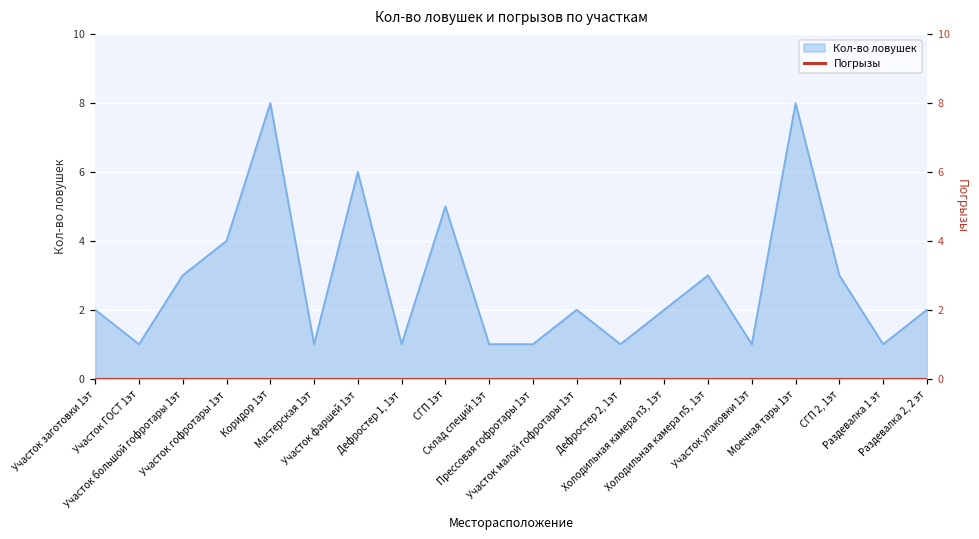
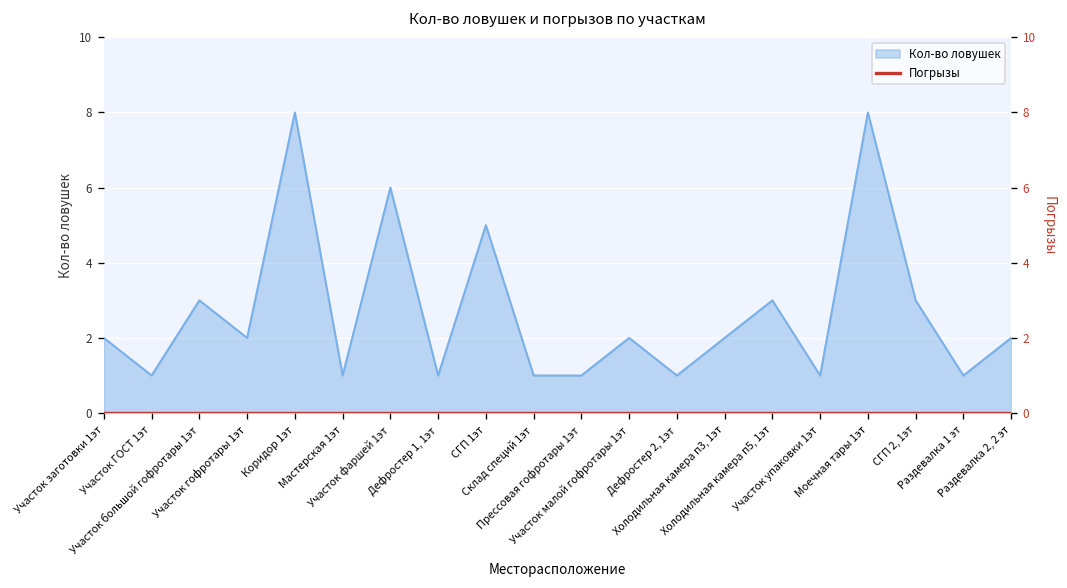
  {
    "Кол-во ловушек": {
      "Участок заготовки 1эт": 2,
      "Участок ГОСТ 1эт": 1,
      "Участок большой гофротары 1эт": 3,
-     "Участок гофротары 1эт": 4,
+     "Участок гофротары 1эт": 2,
      "Коридор 1эт": 8,
      "Мастерская 1эт": 1,
      "Участок фаршей 1эт": 6,
      "Дефростер 1, 1эт": 1,
      "СГП 1эт": 5,
      "Склад специй 1эт": 1,
      "Прессовая гофротары 1эт": 1,
      "Участок малой гофротары 1эт": 2,
      "Дефростер 2, 1эт": 1,
      "Холодильная камера п3, 1эт": 2,
      "Холодильная камера п5, 1эт": 3,
      "Участок упаковки 1эт": 1,
      "Моечная тары 1эт": 8,
      "СГП 2, 1эт": 3,
      "Раздевалка 1 эт": 1,
      "Раздевалка 2, 2 эт": 2
    },
    "Погрызы": {
      "Участок заготовки 1эт": 0.0,
      "Участок ГОСТ 1эт": 0.0,
      "Участок большой гофротары 1эт": 0.0,
      "Участок гофротары 1эт": 0.0,
      "Коридор 1эт": 0.0,
      "Мастерская 1эт": 0.0,
      "Участок фаршей 1эт": 0.0,
      "Дефростер 1, 1эт": 0.0,
      "СГП 1эт": 0.0,
      "Склад специй 1эт": 0.0,
      "Прессовая гофротары 1эт": 0.0,
      "Участок малой гофротары 1эт": 0.0,
      "Дефростер 2, 1эт": 0.0,
      "Холодильная камера п3, 1эт": 0.0,
      "Холодильная камера п5, 1эт": 0.0,
      "Участок упаковки 1эт": 0.0,
      "Моечная тары 1эт": 0.0,
      "СГП 2, 1эт": 0.0,
      "Раздевалка 1 эт": 0.0,
      "Раздевалка 2, 2 эт": 0.0
    }
  }
